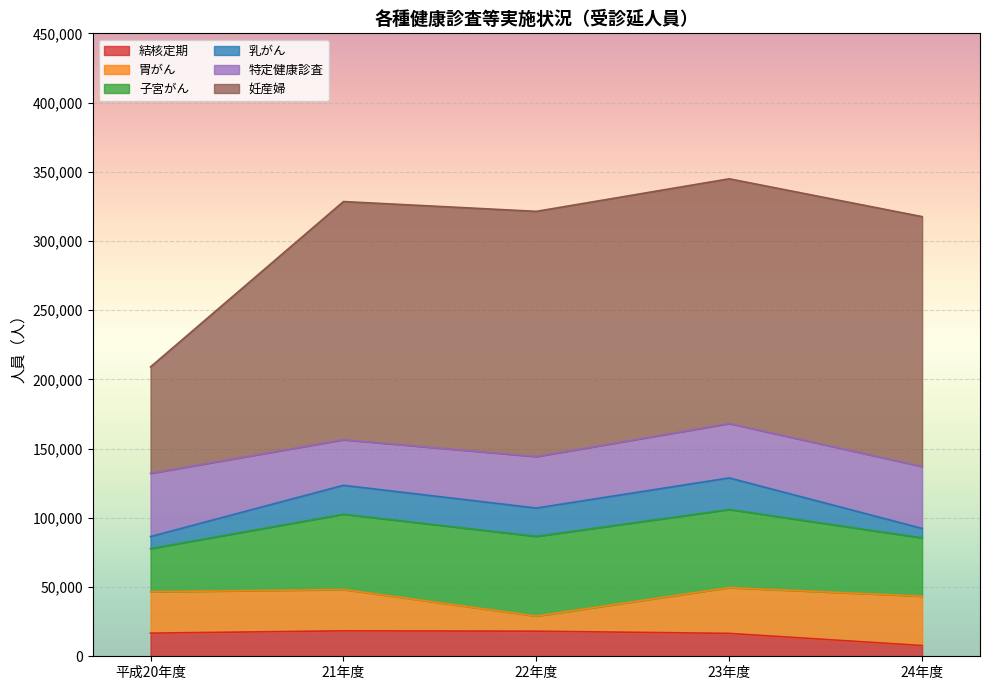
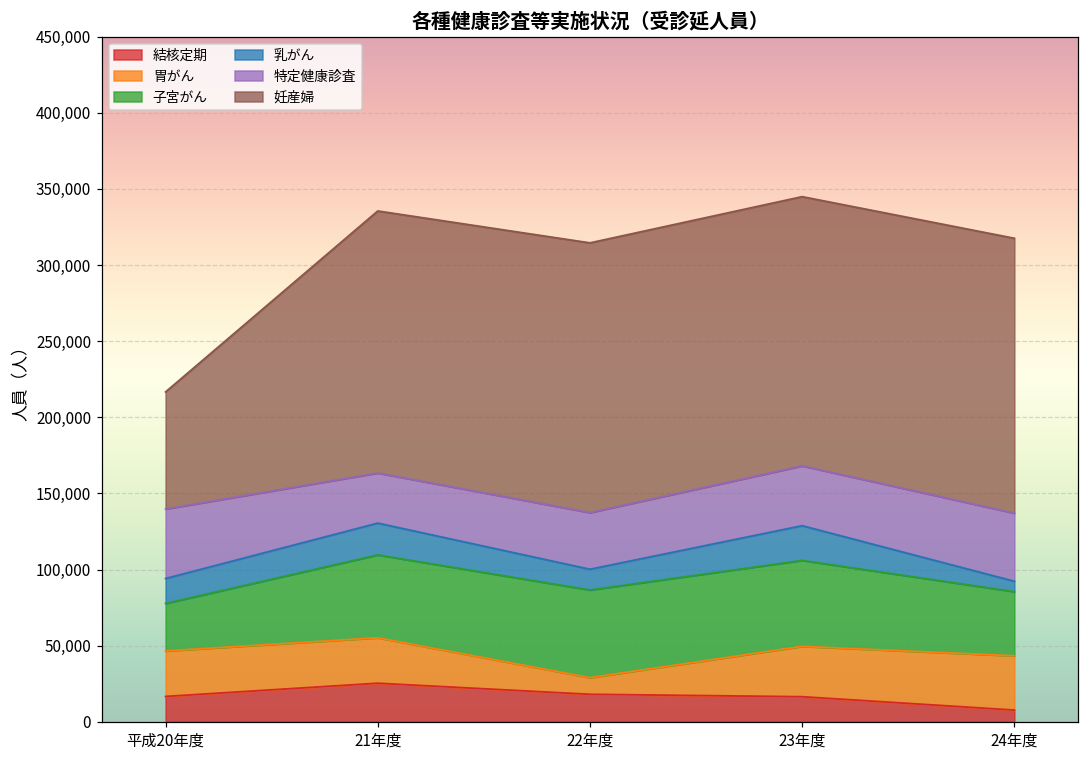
  {
    "結核定期": {
      "平成20年度": "17,000",
-     "21年度": "18,000",
+     "21年度": "25,000",
      "22年度": "18,000",
      "23年度": "17,000",
      "24年度": "8,000"
    },
    "胃がん": {
      "平成20年度": "30,000",
      "21年度": "30,000",
      "22年度": "11,000",
      "23年度": "33,000",
      "24年度": "36,000"
    },
    "子宮がん": {
      "平成20年度": "31,000",
      "21年度": "54,000",
      "22年度": "58,000",
      "23年度": "56,000",
      "24年度": "42,000"
    },
    "乳がん": {
-     "平成20年度": "9,000",
+     "平成20年度": "16,000",
      "21年度": "21,000",
-     "22年度": "20,000",
+     "22年度": "14,000",
      "23年度": "23,000",
      "24年度": "7,000"
    },
    "特定健康診査": {
      "平成20年度": "46,000",
      "21年度": "33,000",
      "22年度": "37,000",
      "23年度": "39,000",
      "24年度": "45,000"
    },
    "妊産婦": {
      "平成20年度": "77,000",
      "21年度": "172,000",
      "22年度": "177,000",
      "23年度": "177,000",
      "24年度": "181,000"
    }
  }
